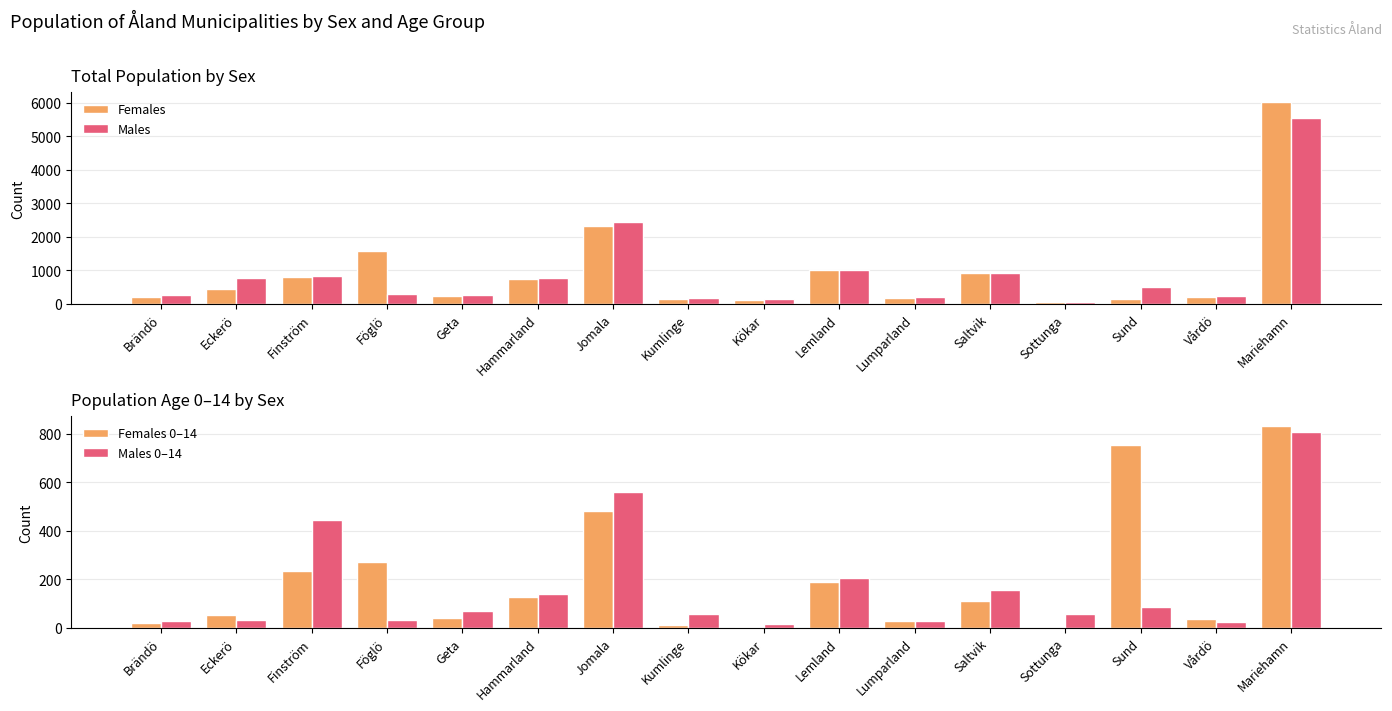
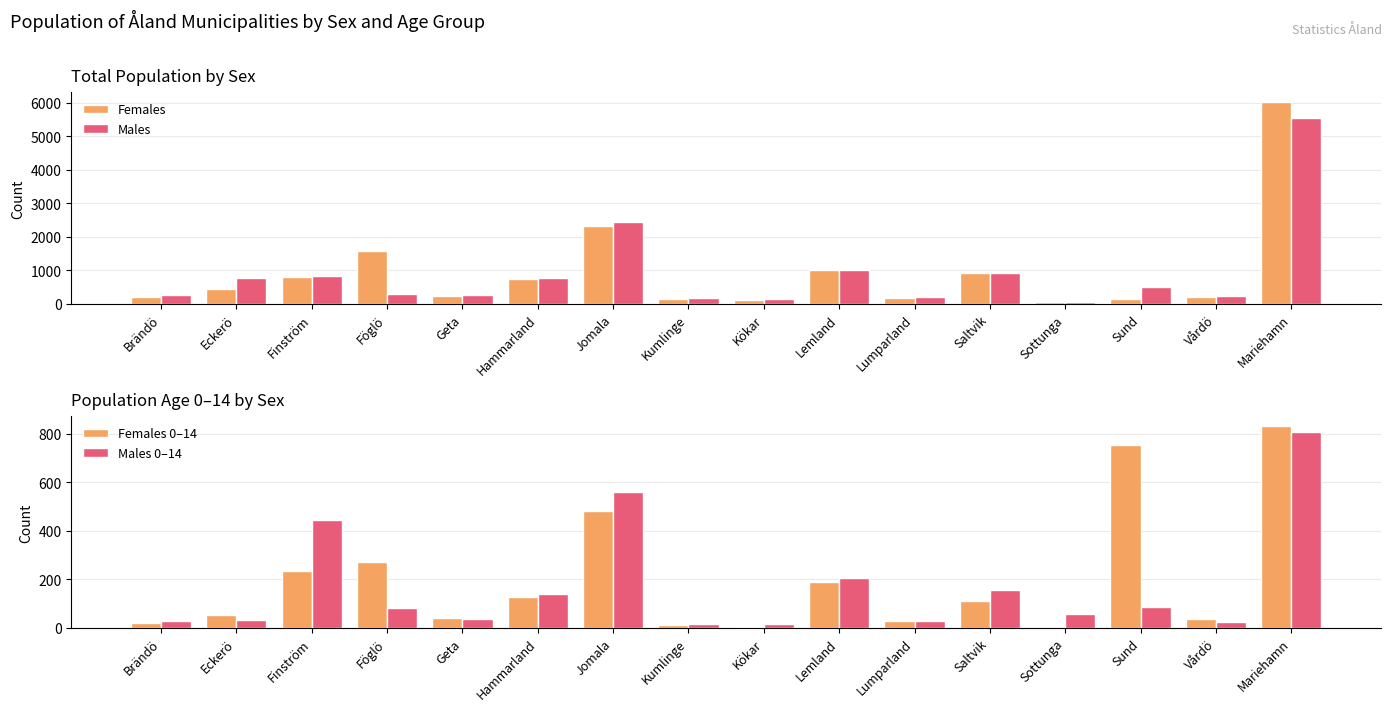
  {
    "Total Population by Sex": {
      "Females": {
        "Brändö": 200,
        "Eckerö": 400,
        "Finström": 800,
        "Föglö": 1600,
        "Geta": 200,
        "Hammarland": 700,
        "Jomala": 2300,
        "Kumlinge": 100,
        "Kökar": 100,
        "Lemland": 1000,
        "Lumparland": 200,
        "Saltvik": 900,
        "Sund": 100,
        "Vårdö": 200,
        "Mariehamn": 6000
      },
      "Males": {
        "Brändö": 300,
        "Eckerö": 800,
        "Finström": 800,
        "Föglö": 300,
        "Geta": 300,
        "Hammarland": 800,
        "Jomala": 2400,
        "Kumlinge": 200,
        "Kökar": 100,
        "Lemland": 1000,
        "Lumparland": 200,
        "Saltvik": 900,
        "Sund": 500,
        "Vårdö": 200,
        "Mariehamn": 5600
      }
    },
    "Population Age 0–14 by Sex": {
      "Females 0–14": {
        "Brändö": 20,
        "Eckerö": 50,
        "Finström": 230,
        "Föglö": 270,
        "Geta": 40,
        "Hammarland": 130,
        "Jomala": 480,
        "Kumlinge": 10,
        "Lemland": 190,
        "Lumparland": 30,
        "Saltvik": 110,
        "Sottunga": 0,
        "Sund": 750,
        "Vårdö": 40,
        "Mariehamn": 830
      },
      "Males 0–14": {
        "Brändö": 30,
        "Eckerö": 30,
        "Finström": 440,
-       "Föglö": 30,
-       "Geta": 70,
+       "Föglö": 80,
+       "Geta": 40,
        "Hammarland": 140,
        "Jomala": 560,
-       "Kumlinge": 60,
+       "Kumlinge": 10,
        "Kökar": 20,
        "Lemland": 200,
        "Lumparland": 30,
        "Saltvik": 160,
        "Sottunga": 60,
        "Sund": 90,
        "Vårdö": 30,
        "Mariehamn": 810
      }
    }
  }
